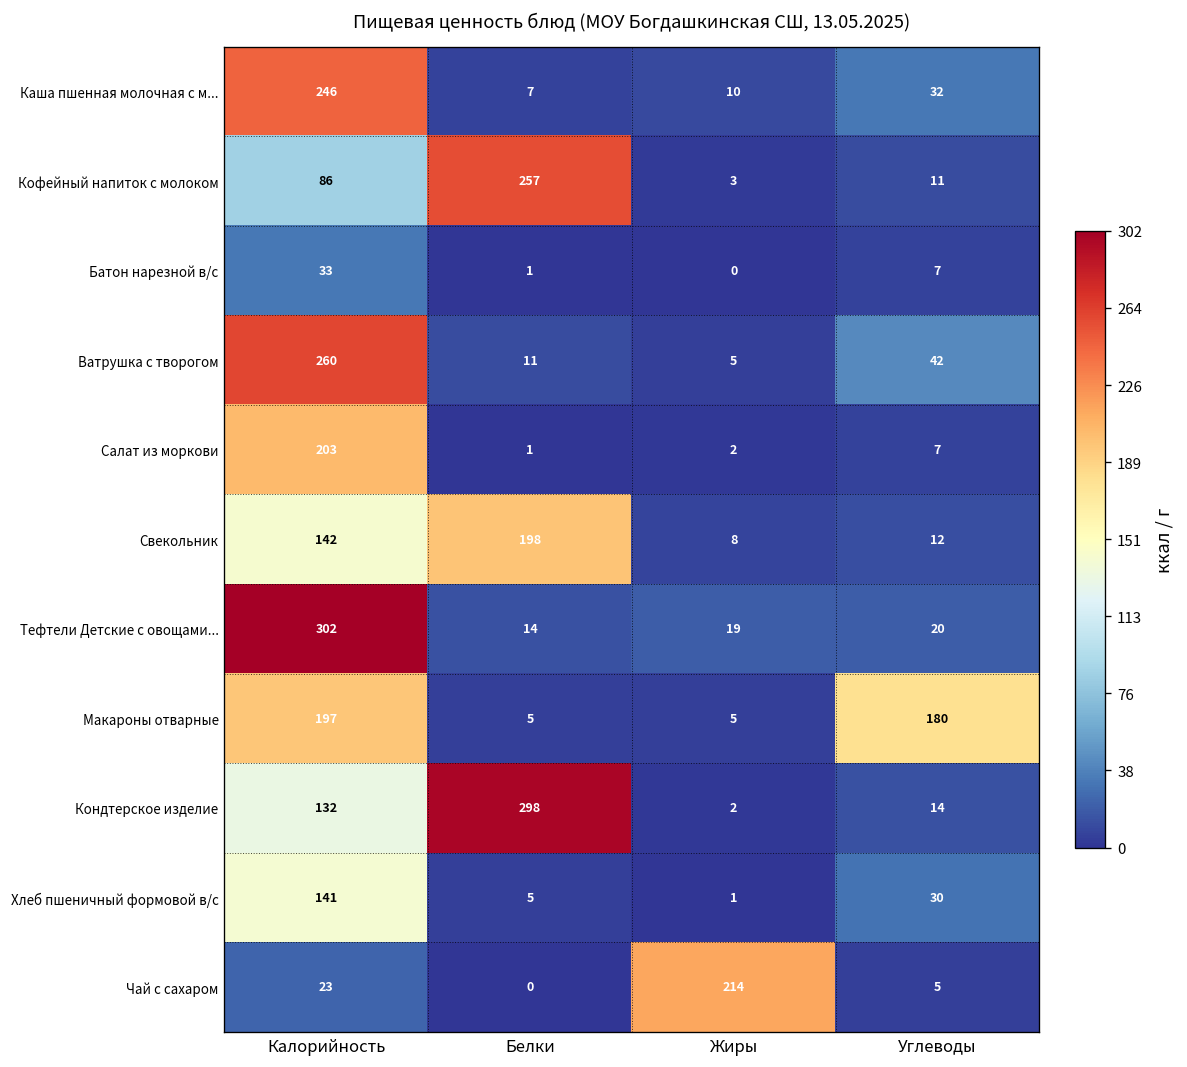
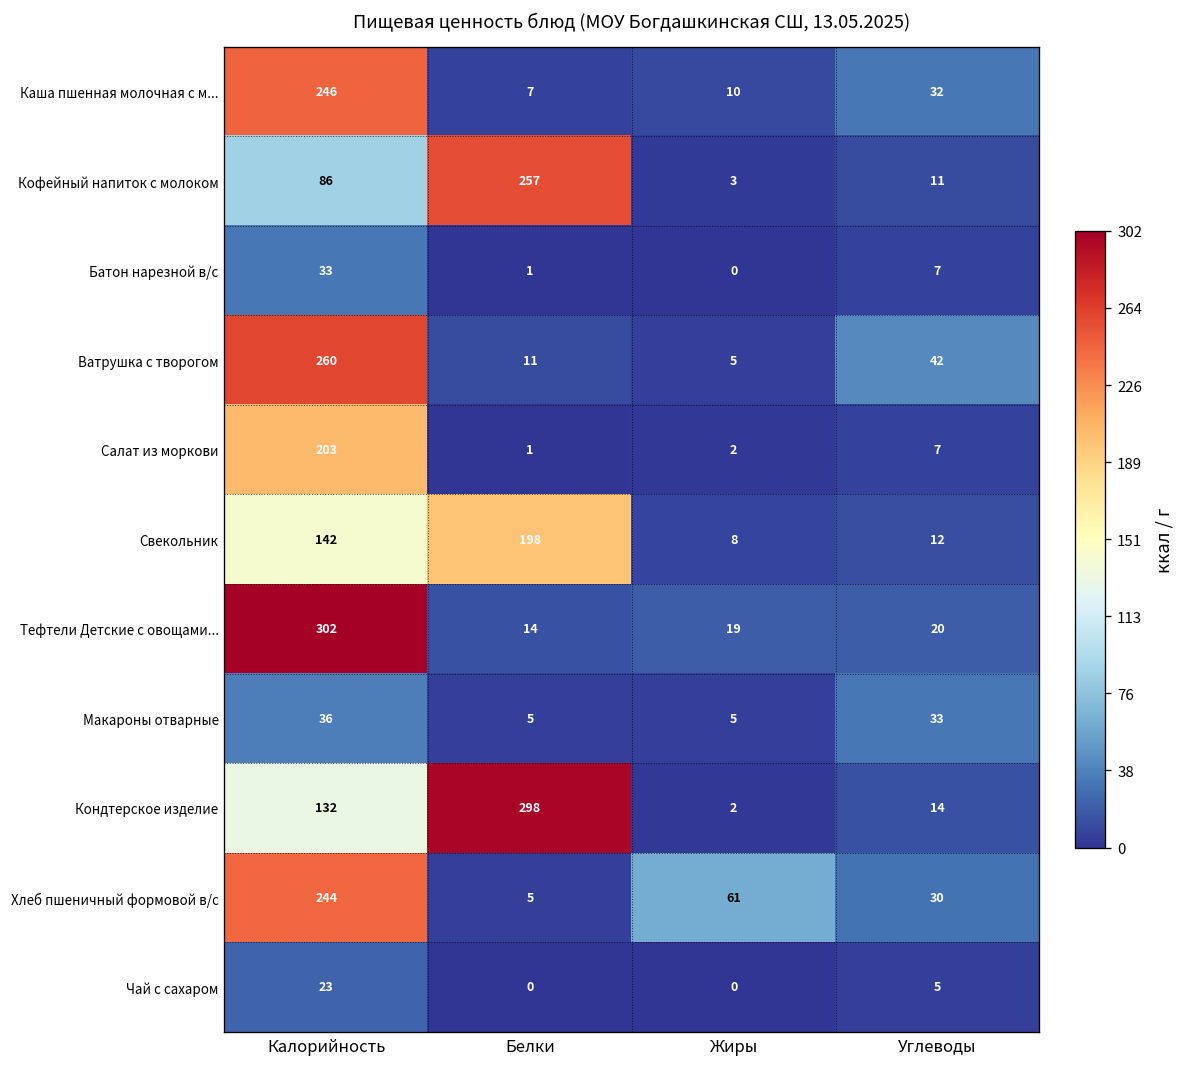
  {
    "Каша пшенная молочная с м...": {
      "Калорийность": 246,
      "Белки": 7,
      "Жиры": 10,
      "Углеводы": 32
    },
    "Кофейный напиток с молоком": {
      "Калорийность": 86,
      "Белки": 257,
      "Жиры": 3,
      "Углеводы": 11
    },
    "Батон нарезной в/с": {
      "Калорийность": 33,
      "Белки": 1,
      "Жиры": 0,
      "Углеводы": 7
    },
    "Ватрушка с творогом": {
      "Калорийность": 260,
      "Белки": 11,
      "Жиры": 5,
      "Углеводы": 42
    },
    "Салат из моркови": {
      "Калорийность": 203,
      "Белки": 1,
      "Жиры": 2,
      "Углеводы": 7
    },
    "Свекольник": {
      "Калорийность": 142,
      "Белки": 198,
      "Жиры": 8,
      "Углеводы": 12
    },
    "Тефтели Детские с овощами...": {
      "Калорийность": 302,
      "Белки": 14,
      "Жиры": 19,
      "Углеводы": 20
    },
    "Макароны отварные": {
-     "Калорийность": 197,
+     "Калорийность": 36,
      "Белки": 5,
      "Жиры": 5,
-     "Углеводы": 180
+     "Углеводы": 33
    },
    "Кондтерское изделие": {
      "Калорийность": 132,
      "Белки": 298,
      "Жиры": 2,
      "Углеводы": 14
    },
    "Хлеб пшеничный формовой в/с": {
-     "Калорийность": 141,
+     "Калорийность": 244,
      "Белки": 5,
-     "Жиры": 1,
+     "Жиры": 61,
      "Углеводы": 30
    },
    "Чай с сахаром": {
      "Калорийность": 23,
      "Белки": 0,
-     "Жиры": 214,
+     "Жиры": 0,
      "Углеводы": 5
    }
  }
